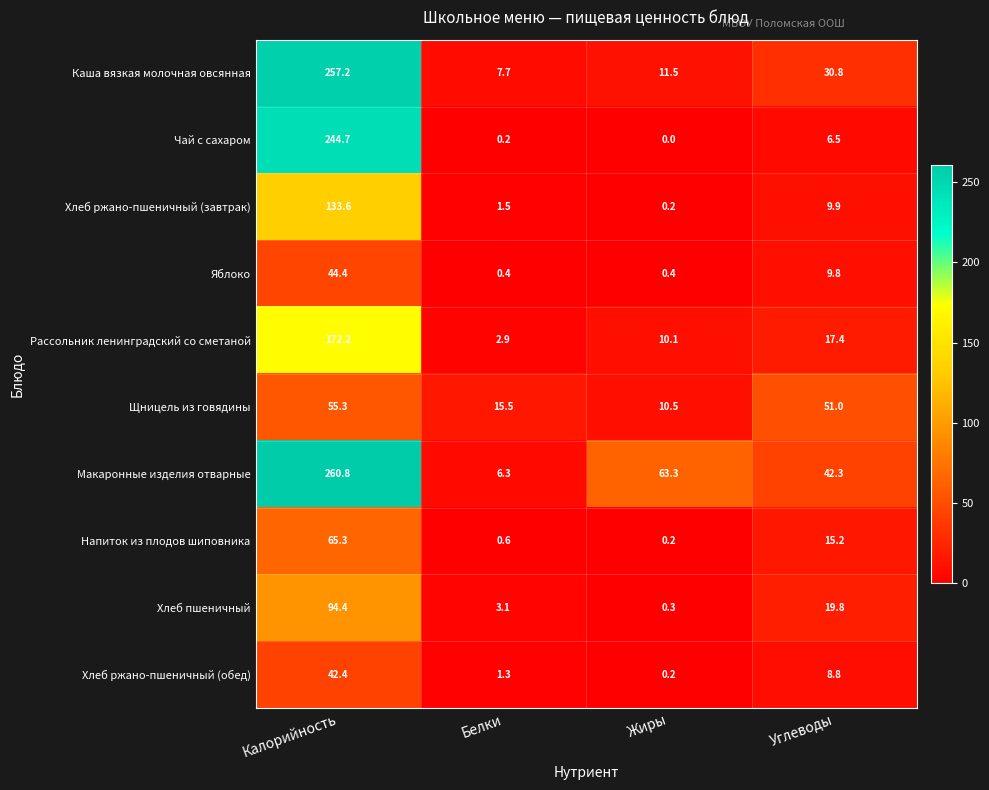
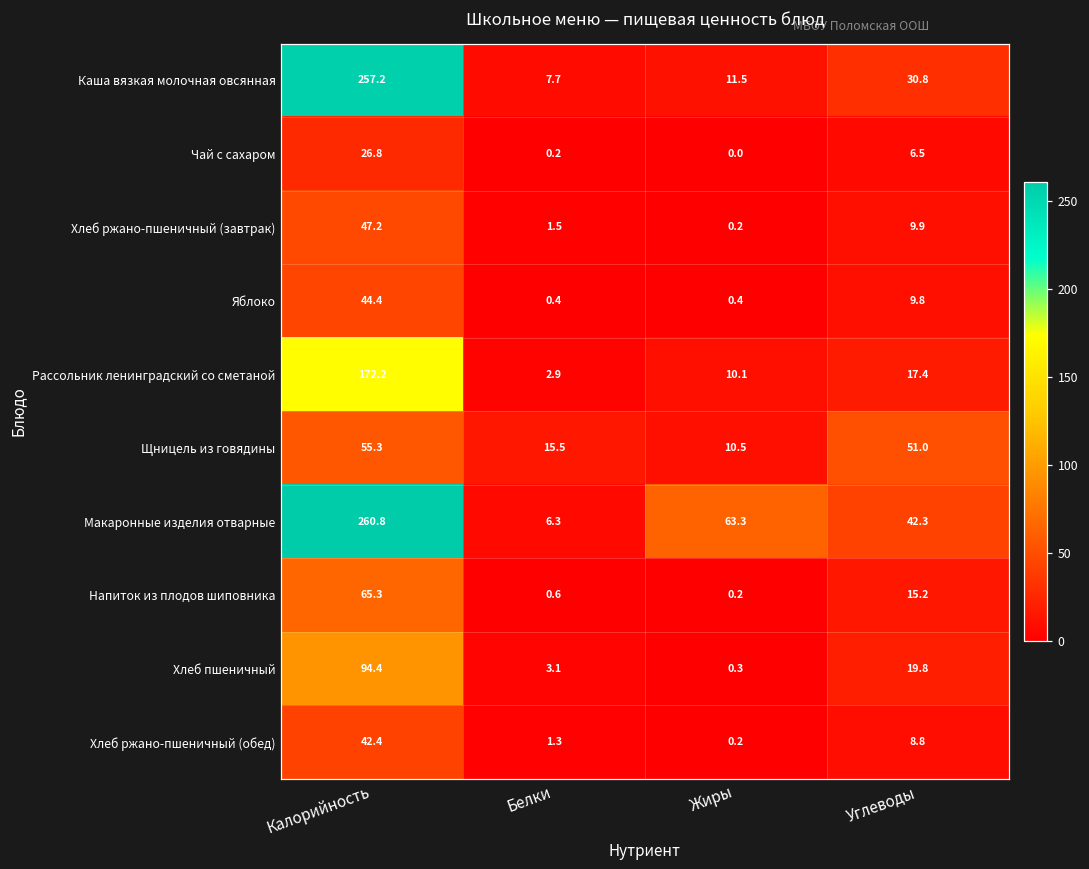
  {
    "Каша вязкая молочная овсянная": {
      "Калорийность": 257.2,
      "Белки": 7.7,
      "Жиры": 11.5,
      "Углеводы": 30.8
    },
    "Чай с сахаром": {
-     "Калорийность": 244.7,
+     "Калорийность": 26.8,
      "Белки": 0.2,
      "Жиры": 0.0,
      "Углеводы": 6.5
    },
    "Хлеб ржано-пшеничный (завтрак)": {
-     "Калорийность": 133.6,
+     "Калорийность": 47.2,
      "Белки": 1.5,
      "Жиры": 0.2,
      "Углеводы": 9.9
    },
    "Яблоко": {
      "Калорийность": 44.4,
      "Белки": 0.4,
      "Жиры": 0.4,
      "Углеводы": 9.8
    },
    "Рассольник ленинградский со сметаной": {
      "Калорийность": 172.2,
      "Белки": 2.9,
      "Жиры": 10.1,
      "Углеводы": 17.4
    },
    "Щницель из говядины": {
      "Калорийность": 55.3,
      "Белки": 15.5,
      "Жиры": 10.5,
      "Углеводы": 51.0
    },
    "Макаронные изделия отварные": {
      "Калорийность": 260.8,
      "Белки": 6.3,
      "Жиры": 63.3,
      "Углеводы": 42.3
    },
    "Напиток из плодов шиповника": {
      "Калорийность": 65.3,
      "Белки": 0.6,
      "Жиры": 0.2,
      "Углеводы": 15.2
    },
    "Хлеб пшеничный": {
      "Калорийность": 94.4,
      "Белки": 3.1,
      "Жиры": 0.3,
      "Углеводы": 19.8
    },
    "Хлеб ржано-пшеничный (обед)": {
      "Калорийность": 42.4,
      "Белки": 1.3,
      "Жиры": 0.2,
      "Углеводы": 8.8
    }
  }
